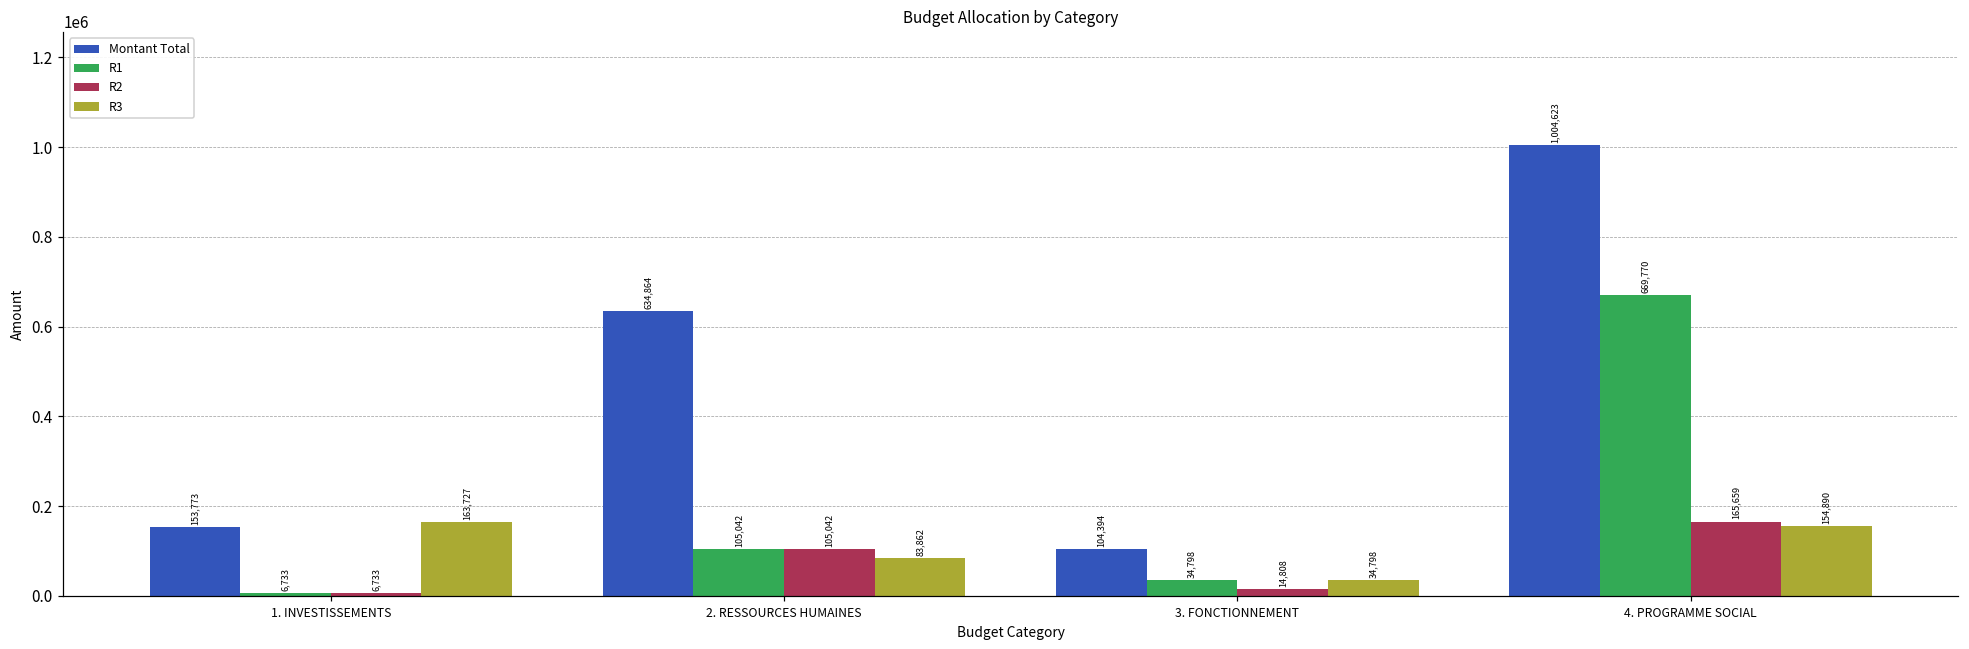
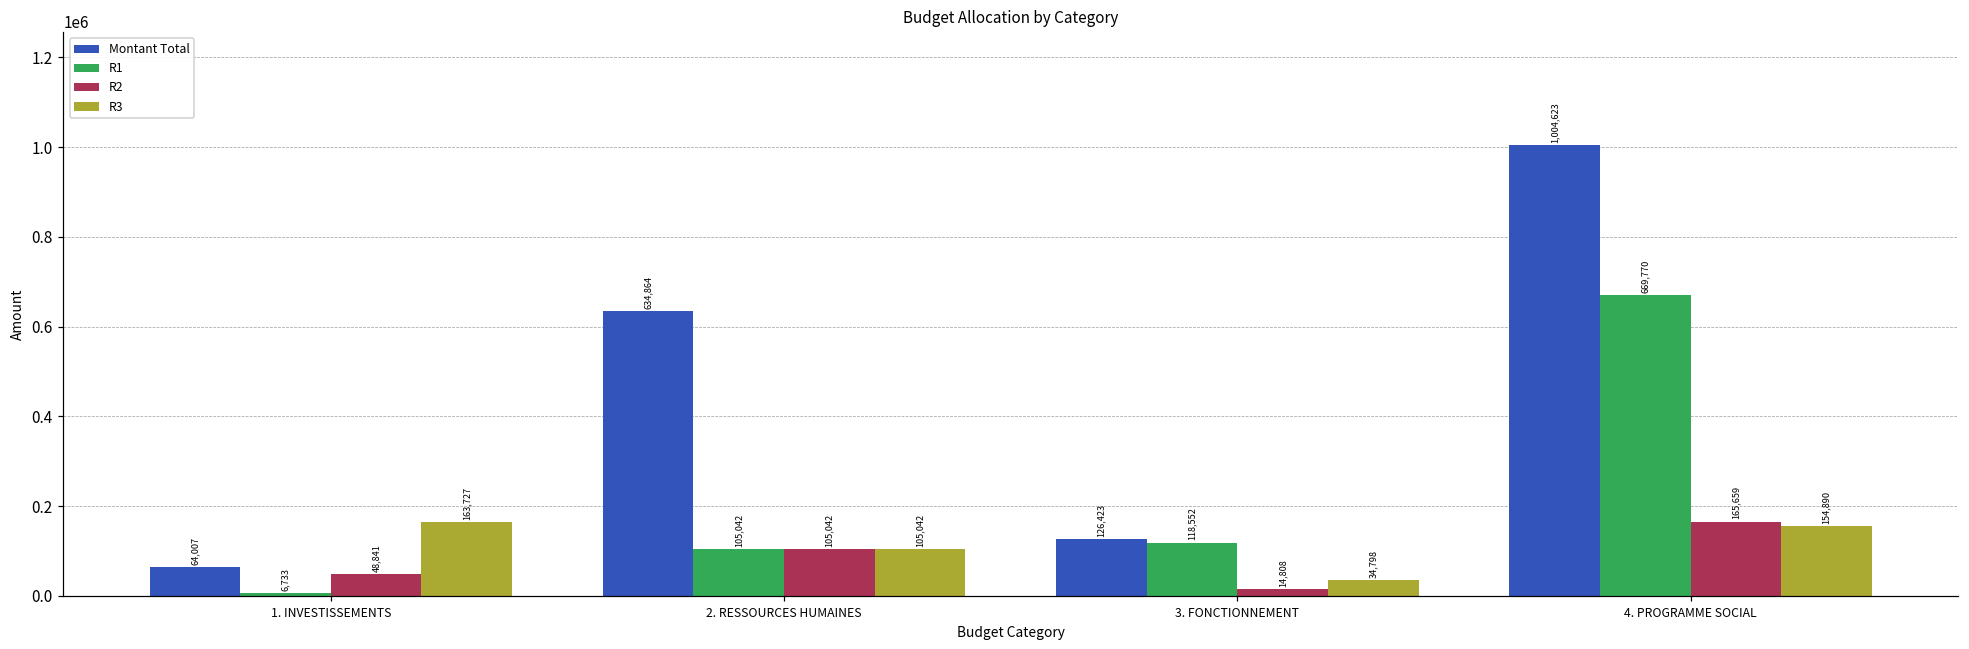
  {
    "Montant Total": {
-     "1. INVESTISSEMENTS": "153,773",
+     "1. INVESTISSEMENTS": "64,007",
      "2. RESSOURCES HUMAINES": "634,864",
-     "3. FONCTIONNEMENT": "104,394",
+     "3. FONCTIONNEMENT": "126,423",
      "4. PROGRAMME SOCIAL": "1,004,623"
    },
    "R1": {
      "1. INVESTISSEMENTS": "6,733",
      "2. RESSOURCES HUMAINES": "105,042",
-     "3. FONCTIONNEMENT": "34,798",
+     "3. FONCTIONNEMENT": "118,552",
      "4. PROGRAMME SOCIAL": "669,770"
    },
    "R2": {
-     "1. INVESTISSEMENTS": "6,733",
+     "1. INVESTISSEMENTS": "48,841",
      "2. RESSOURCES HUMAINES": "105,042",
      "3. FONCTIONNEMENT": "14,808",
      "4. PROGRAMME SOCIAL": "165,659"
    },
    "R3": {
      "1. INVESTISSEMENTS": "163,727",
-     "2. RESSOURCES HUMAINES": "83,862",
+     "2. RESSOURCES HUMAINES": "105,042",
      "3. FONCTIONNEMENT": "34,798",
      "4. PROGRAMME SOCIAL": "154,890"
    }
  }
